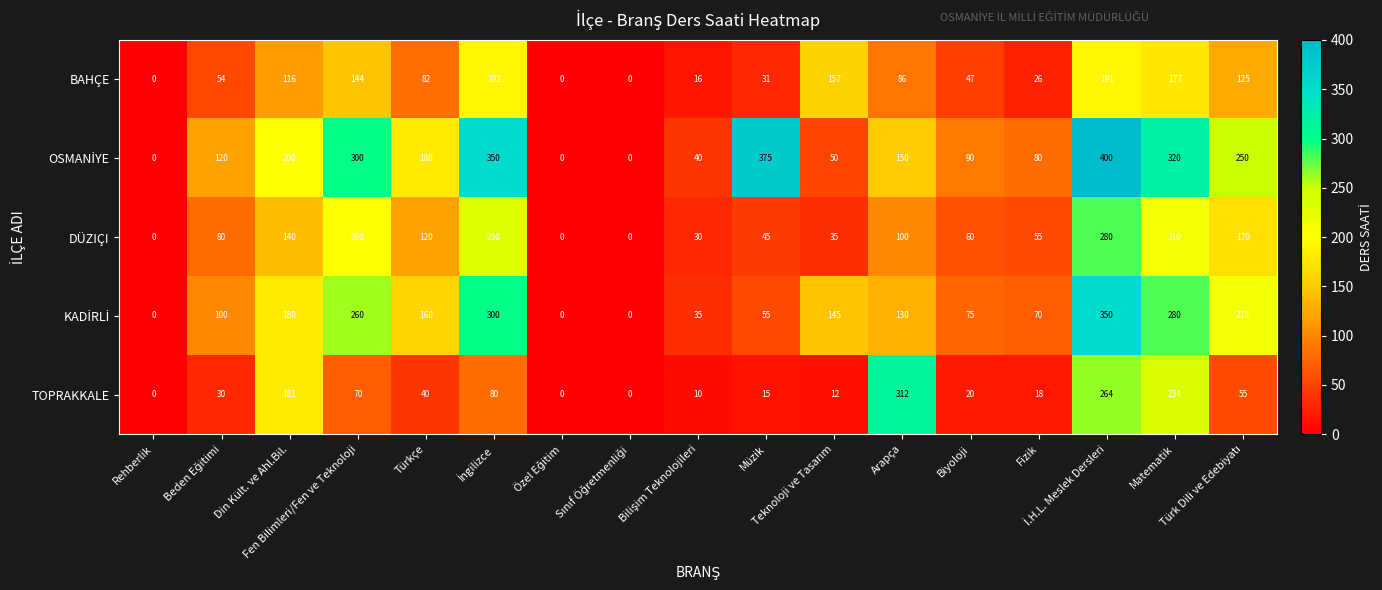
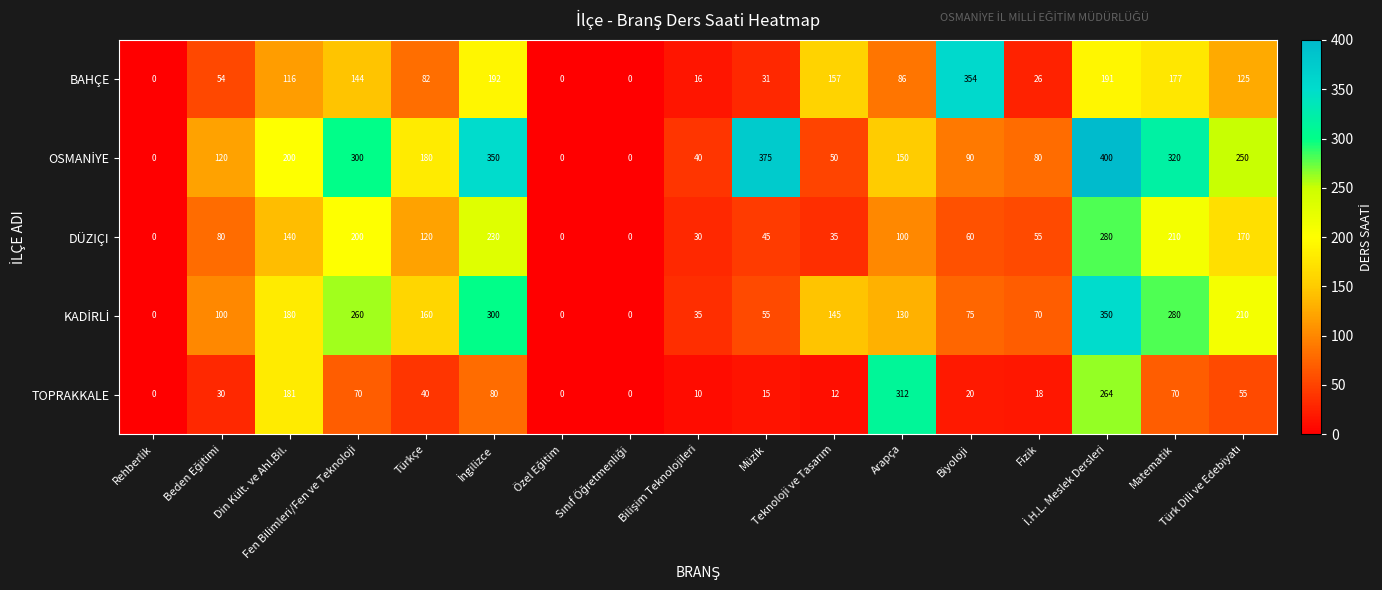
  {
    "BAHÇE": {
      "Rehberlik": 0,
      "Beden Eğitimi": 54,
      "Din Kült. ve Ahl.Bil.": 116,
      "Fen Bilimleri/Fen ve Teknoloji": 144,
      "Türkçe": 82,
      "İngilizce": 192,
      "Özel Eğitim": 0,
      "Sınıf Öğretmenliği": 0,
      "Bilişim Teknolojileri": 16,
      "Müzik": 31,
      "Teknoloji ve Tasarım": 157,
      "Arapça": 86,
-     "Biyoloji": 47,
+     "Biyoloji": 354,
      "Fizik": 26,
      "İ.H.L. Meslek Dersleri": 191,
      "Matematik": 177,
      "Türk Dili ve Edebiyatı": 125
    },
    "OSMANİYE": {
      "Rehberlik": 0,
      "Beden Eğitimi": 120,
      "Din Kült. ve Ahl.Bil.": 200,
      "Fen Bilimleri/Fen ve Teknoloji": 300,
      "Türkçe": 180,
      "İngilizce": 350,
      "Özel Eğitim": 0,
      "Sınıf Öğretmenliği": 0,
      "Bilişim Teknolojileri": 40,
      "Müzik": 375,
      "Teknoloji ve Tasarım": 50,
      "Arapça": 150,
      "Biyoloji": 90,
      "Fizik": 80,
      "İ.H.L. Meslek Dersleri": 400,
      "Matematik": 320,
      "Türk Dili ve Edebiyatı": 250
    },
    "DÜZIÇI": {
      "Rehberlik": 0,
      "Beden Eğitimi": 80,
      "Din Kült. ve Ahl.Bil.": 140,
      "Fen Bilimleri/Fen ve Teknoloji": 200,
      "Türkçe": 120,
      "İngilizce": 230,
      "Özel Eğitim": 0,
      "Sınıf Öğretmenliği": 0,
      "Bilişim Teknolojileri": 30,
      "Müzik": 45,
      "Teknoloji ve Tasarım": 35,
      "Arapça": 100,
      "Biyoloji": 60,
      "Fizik": 55,
      "İ.H.L. Meslek Dersleri": 280,
      "Matematik": 210,
      "Türk Dili ve Edebiyatı": 170
    },
    "KADİRLİ": {
      "Rehberlik": 0,
      "Beden Eğitimi": 100,
      "Din Kült. ve Ahl.Bil.": 180,
      "Fen Bilimleri/Fen ve Teknoloji": 260,
      "Türkçe": 160,
      "İngilizce": 300,
      "Özel Eğitim": 0,
      "Sınıf Öğretmenliği": 0,
      "Bilişim Teknolojileri": 35,
      "Müzik": 55,
      "Teknoloji ve Tasarım": 145,
      "Arapça": 130,
      "Biyoloji": 75,
      "Fizik": 70,
      "İ.H.L. Meslek Dersleri": 350,
      "Matematik": 280,
      "Türk Dili ve Edebiyatı": 210
    },
    "TOPRAKKALE": {
      "Rehberlik": 0,
      "Beden Eğitimi": 30,
      "Din Kült. ve Ahl.Bil.": 181,
      "Fen Bilimleri/Fen ve Teknoloji": 70,
      "Türkçe": 40,
      "İngilizce": 80,
      "Özel Eğitim": 0,
      "Sınıf Öğretmenliği": 0,
      "Bilişim Teknolojileri": 10,
      "Müzik": 15,
      "Teknoloji ve Tasarım": 12,
      "Arapça": 312,
      "Biyoloji": 20,
      "Fizik": 18,
      "İ.H.L. Meslek Dersleri": 264,
-     "Matematik": 234,
+     "Matematik": 70,
      "Türk Dili ve Edebiyatı": 55
    }
  }
